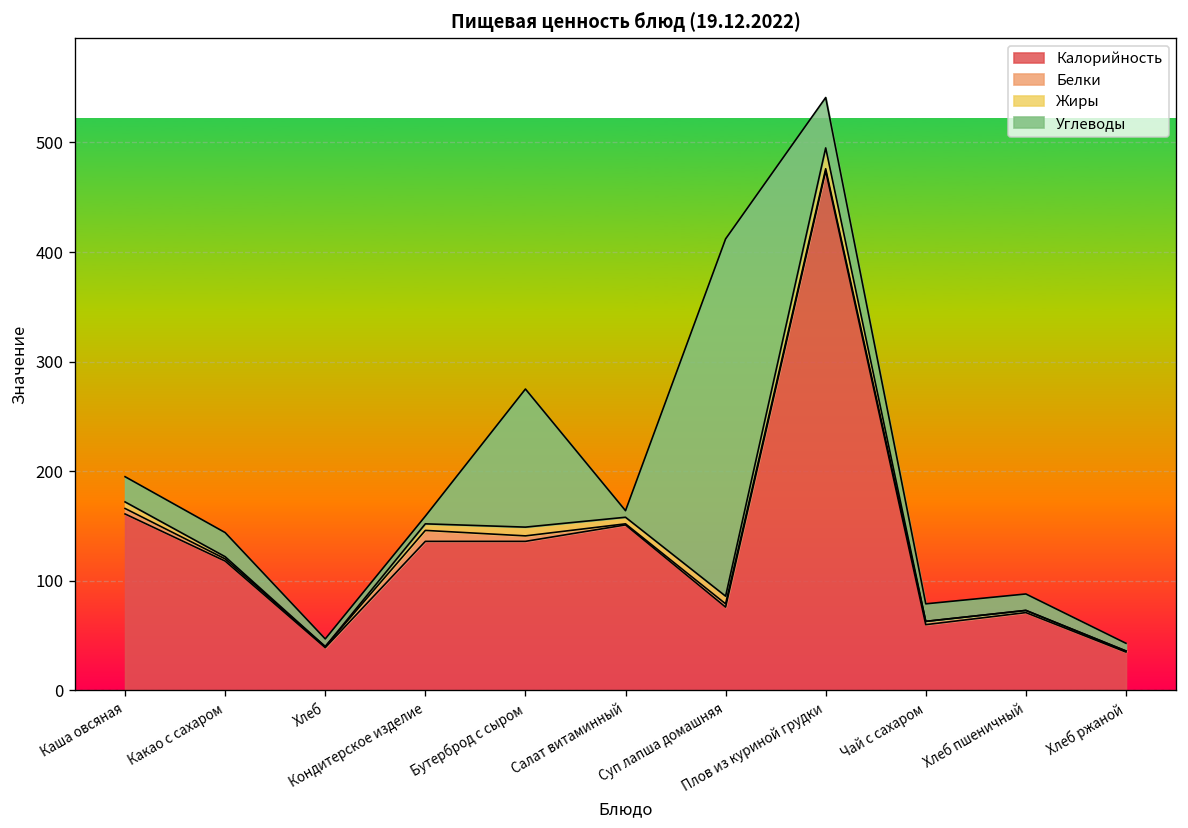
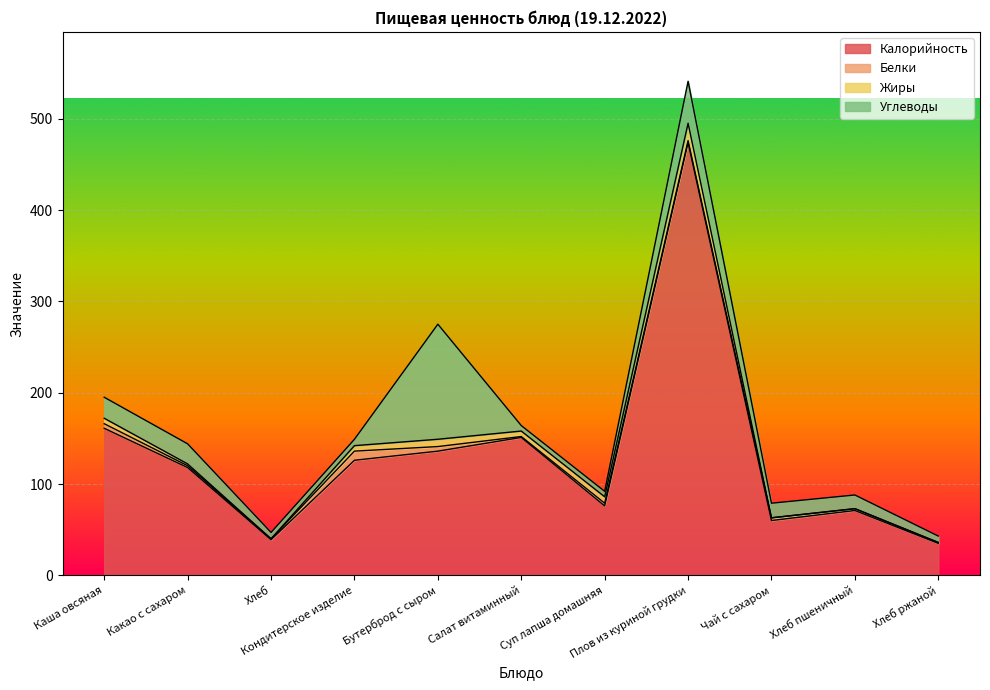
  {
    "Калорийность": {
      "Каша овсяная": 160,
-     "Кондитерское изделие": 140,
+     "Кондитерское изделие": 130,
      "Бутерброд с сыром": 140,
      "Суп лапша домашняя": 80,
      "Чай с сахаром": 60
    },
    "Углеводы": {
      "Каша овсяная": 20,
      "Какао с сахаром": 20,
      "Хлеб": 10,
      "Кондитерское изделие": 10,
      "Бутерброд с сыром": 130,
      "Салат витаминный": 10,
-     "Суп лапша домашняя": 330,
+     "Суп лапша домашняя": 10,
      "Плов из куриной грудки": 50,
      "Чай с сахаром": 20,
      "Хлеб пшеничный": 20,
      "Хлеб ржаной": 10
    }
  }
